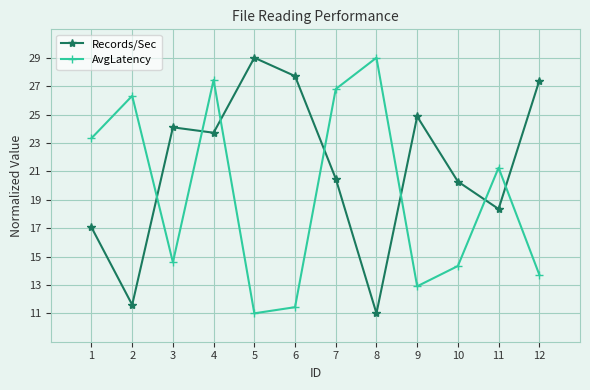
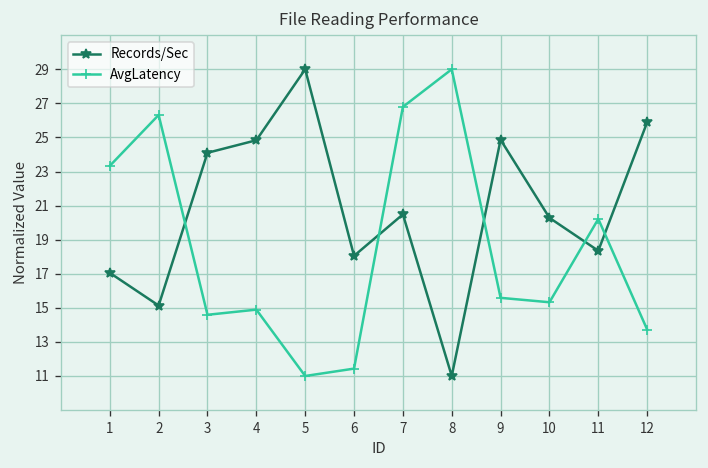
  {
    "Records/Sec": {
      "1": 17.1,
-     "2": 11.6,
+     "2": 15.1,
      "3": 24.1,
-     "4": 23.7,
+     "4": 24.8,
      "5": 29.0,
-     "6": 27.7,
+     "6": 18.0,
      "7": 20.5,
      "8": 11.0,
      "9": 24.9,
      "10": 20.3,
      "11": 18.3,
-     "12": 27.4
+     "12": 25.9
    },
    "AvgLatency": {
      "1": 23.3,
      "2": 26.3,
      "3": 14.6,
-     "4": 27.4,
+     "4": 14.9,
      "5": 11.0,
      "6": 11.4,
      "7": 26.8,
      "8": 29.0,
-     "9": 12.9,
-     "10": 14.3,
-     "11": 21.3,
+     "9": 15.6,
+     "10": 15.3,
+     "11": 20.2,
      "12": 13.7
    }
  }
